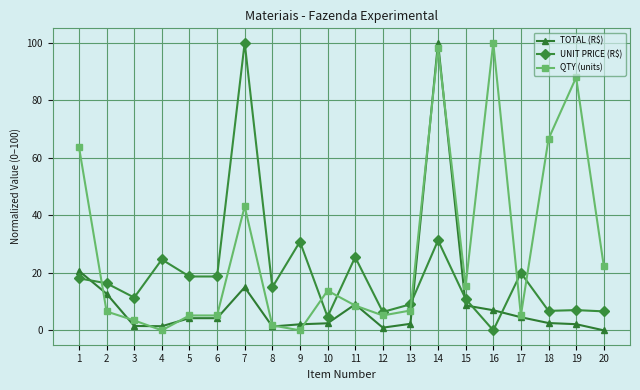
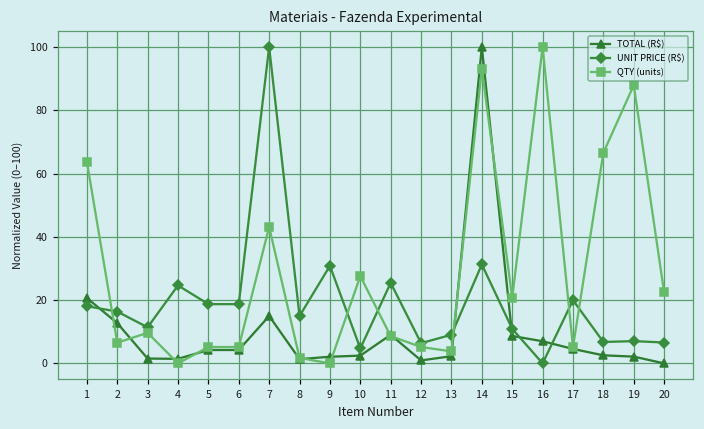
  {
    "QTY (units)": {
      "1": 64,
      "2": 7,
-     "3": 3,
+     "3": 10,
      "4": 0,
      "5": 5,
      "6": 5,
      "7": 43,
      "9": 0,
-     "10": 14,
+     "10": 28,
      "12": 5,
-     "13": 7,
-     "14": 98,
-     "15": 16,
+     "13": 4,
+     "14": 93,
+     "15": 21,
      "16": 100,
      "18": 67,
      "19": 88,
      "20": 22
    }
  }
